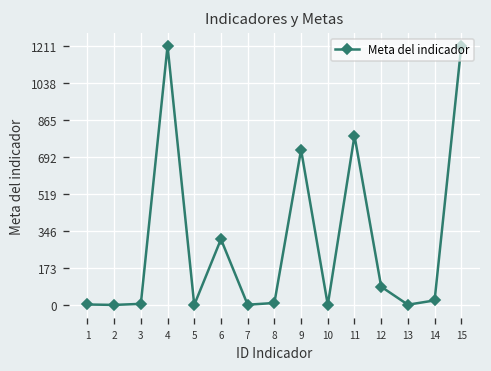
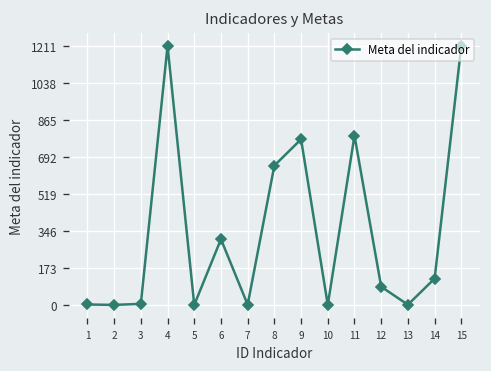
  {
    "1": 0,
    "2": 0,
    "3": 10,
    "4": 1210,
    "5": 0,
    "6": 310,
    "7": 0,
-   "8": 10,
-   "9": 730,
+   "8": 650,
+   "9": 780,
    "10": 0,
    "11": 790,
    "12": 90,
    "13": 0,
-   "14": 20
+   "14": 120
  }
